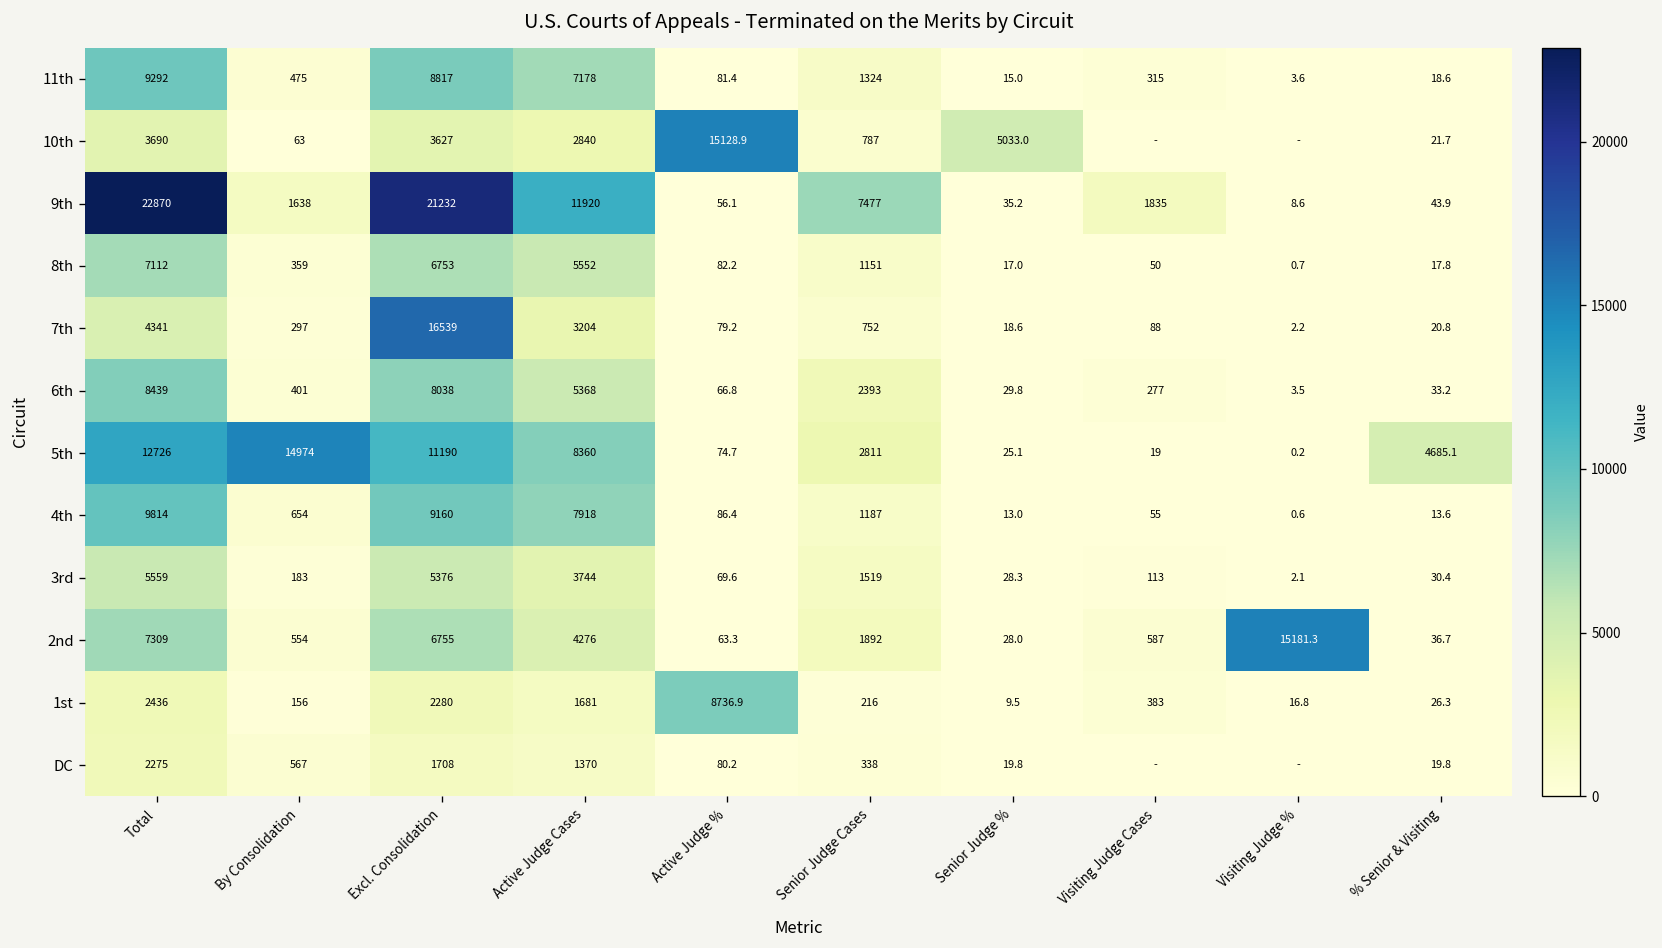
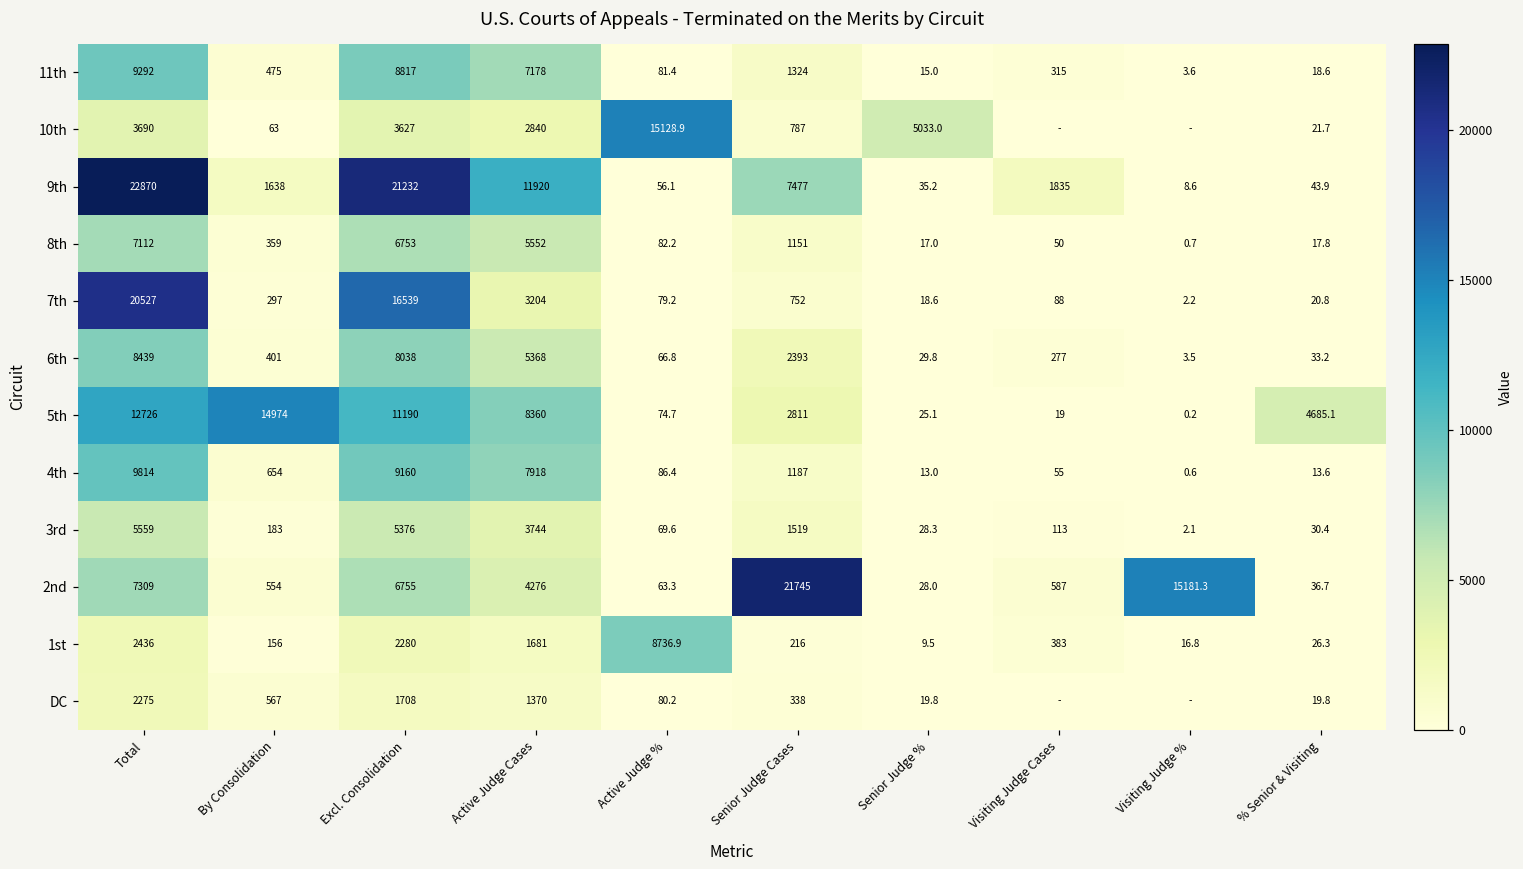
  {
    "11th": {
      "Total": 9292,
      "By Consolidation": 475,
      "Excl. Consolidation": 8817,
      "Active Judge Cases": 7178,
      "Active Judge %": 81.4,
      "Senior Judge Cases": 1324,
      "Senior Judge %": 15.0,
      "Visiting Judge Cases": 315,
      "Visiting Judge %": 3.6,
      "% Senior & Visiting": 18.6
    },
    "10th": {
      "Total": 3690,
      "By Consolidation": 63,
      "Excl. Consolidation": 3627,
      "Active Judge Cases": 2840,
      "Active Judge %": 15128.9,
      "Senior Judge Cases": 787,
      "Senior Judge %": 5033.0,
      "% Senior & Visiting": 21.7
    },
    "9th": {
      "Total": 22870,
      "By Consolidation": 1638,
      "Excl. Consolidation": 21232,
      "Active Judge Cases": 11920,
      "Active Judge %": 56.1,
      "Senior Judge Cases": 7477,
      "Senior Judge %": 35.2,
      "Visiting Judge Cases": 1835,
      "Visiting Judge %": 8.6,
      "% Senior & Visiting": 43.9
    },
    "8th": {
      "Total": 7112,
      "By Consolidation": 359,
      "Excl. Consolidation": 6753,
      "Active Judge Cases": 5552,
      "Active Judge %": 82.2,
      "Senior Judge Cases": 1151,
      "Senior Judge %": 17.0,
      "Visiting Judge Cases": 50,
      "Visiting Judge %": 0.7,
      "% Senior & Visiting": 17.8
    },
    "7th": {
-     "Total": 4341,
+     "Total": 20527,
      "By Consolidation": 297,
      "Excl. Consolidation": 16539,
      "Active Judge Cases": 3204,
      "Active Judge %": 79.2,
      "Senior Judge Cases": 752,
      "Senior Judge %": 18.6,
      "Visiting Judge Cases": 88,
      "Visiting Judge %": 2.2,
      "% Senior & Visiting": 20.8
    },
    "6th": {
      "Total": 8439,
      "By Consolidation": 401,
      "Excl. Consolidation": 8038,
      "Active Judge Cases": 5368,
      "Active Judge %": 66.8,
      "Senior Judge Cases": 2393,
      "Senior Judge %": 29.8,
      "Visiting Judge Cases": 277,
      "Visiting Judge %": 3.5,
      "% Senior & Visiting": 33.2
    },
    "5th": {
      "Total": 12726,
      "By Consolidation": 14974,
      "Excl. Consolidation": 11190,
      "Active Judge Cases": 8360,
      "Active Judge %": 74.7,
      "Senior Judge Cases": 2811,
      "Senior Judge %": 25.1,
      "Visiting Judge Cases": 19,
      "Visiting Judge %": 0.2,
      "% Senior & Visiting": 4685.1
    },
    "4th": {
      "Total": 9814,
      "By Consolidation": 654,
      "Excl. Consolidation": 9160,
      "Active Judge Cases": 7918,
      "Active Judge %": 86.4,
      "Senior Judge Cases": 1187,
      "Senior Judge %": 13.0,
      "Visiting Judge Cases": 55,
      "Visiting Judge %": 0.6,
      "% Senior & Visiting": 13.6
    },
    "3rd": {
      "Total": 5559,
      "By Consolidation": 183,
      "Excl. Consolidation": 5376,
      "Active Judge Cases": 3744,
      "Active Judge %": 69.6,
      "Senior Judge Cases": 1519,
      "Senior Judge %": 28.3,
      "Visiting Judge Cases": 113,
      "Visiting Judge %": 2.1,
      "% Senior & Visiting": 30.4
    },
    "2nd": {
      "Total": 7309,
      "By Consolidation": 554,
      "Excl. Consolidation": 6755,
      "Active Judge Cases": 4276,
      "Active Judge %": 63.3,
-     "Senior Judge Cases": 1892,
+     "Senior Judge Cases": 21745,
      "Senior Judge %": 28.0,
      "Visiting Judge Cases": 587,
      "Visiting Judge %": 15181.3,
      "% Senior & Visiting": 36.7
    },
    "1st": {
      "Total": 2436,
      "By Consolidation": 156,
      "Excl. Consolidation": 2280,
      "Active Judge Cases": 1681,
      "Active Judge %": 8736.9,
      "Senior Judge Cases": 216,
      "Senior Judge %": 9.5,
      "Visiting Judge Cases": 383,
      "Visiting Judge %": 16.8,
      "% Senior & Visiting": 26.3
    },
    "DC": {
      "Total": 2275,
      "By Consolidation": 567,
      "Excl. Consolidation": 1708,
      "Active Judge Cases": 1370,
      "Active Judge %": 80.2,
      "Senior Judge Cases": 338,
      "Senior Judge %": 19.8,
      "% Senior & Visiting": 19.8
    }
  }
